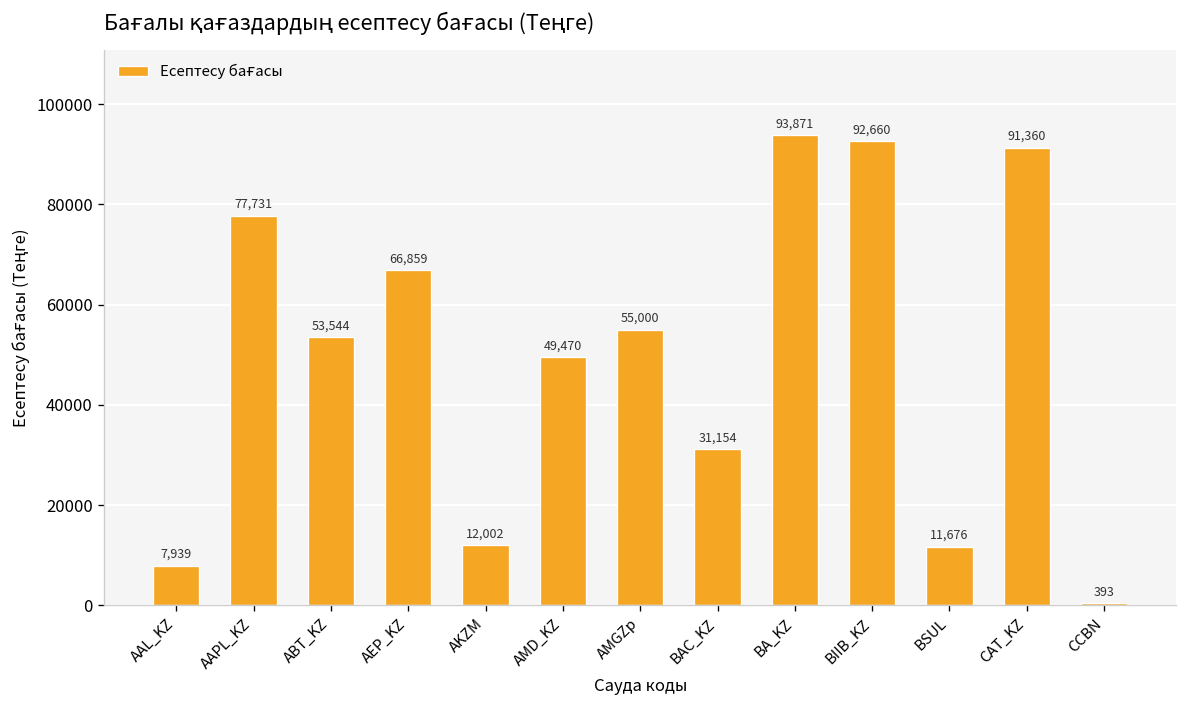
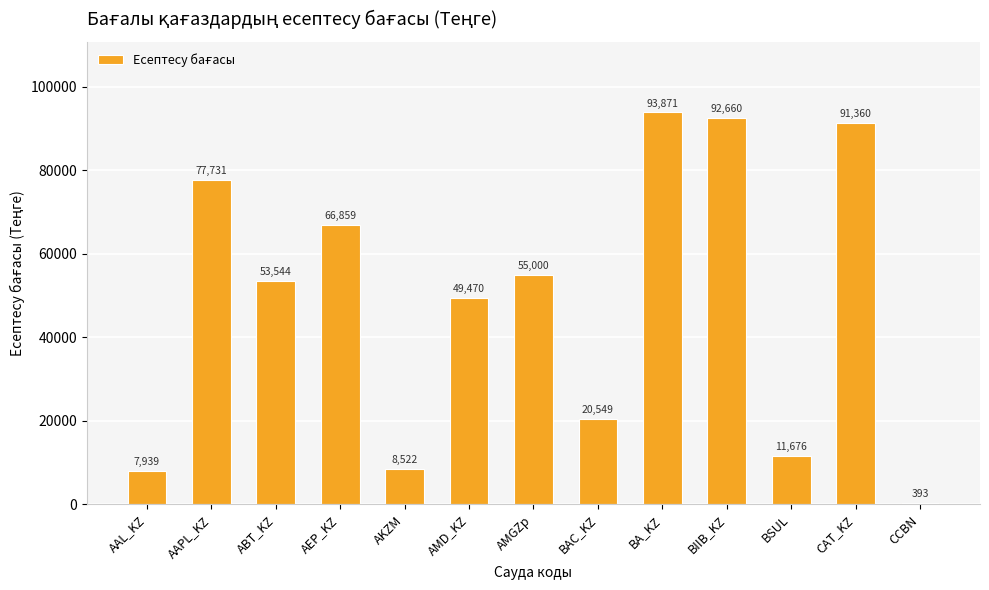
  {
    "AAL_KZ": "7,939",
    "AAPL_KZ": "77,731",
    "ABT_KZ": "53,544",
    "AEP_KZ": "66,859",
-   "AKZM": "12,002",
+   "AKZM": "8,522",
    "AMD_KZ": "49,470",
    "AMGZp": "55,000",
-   "BAC_KZ": "31,154",
+   "BAC_KZ": "20,549",
    "BA_KZ": "93,871",
    "BIIB_KZ": "92,660",
    "BSUL": "11,676",
    "CAT_KZ": "91,360",
    "CCBN": "393"
  }
